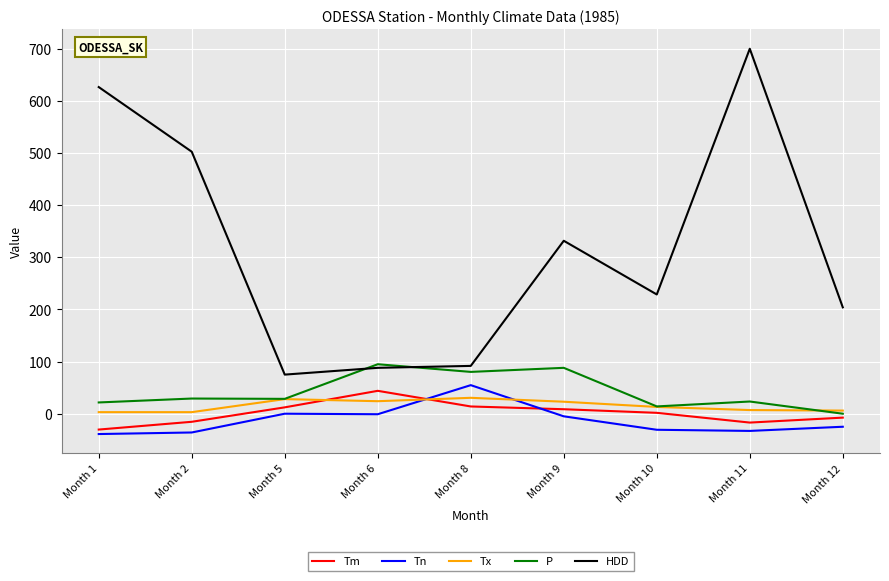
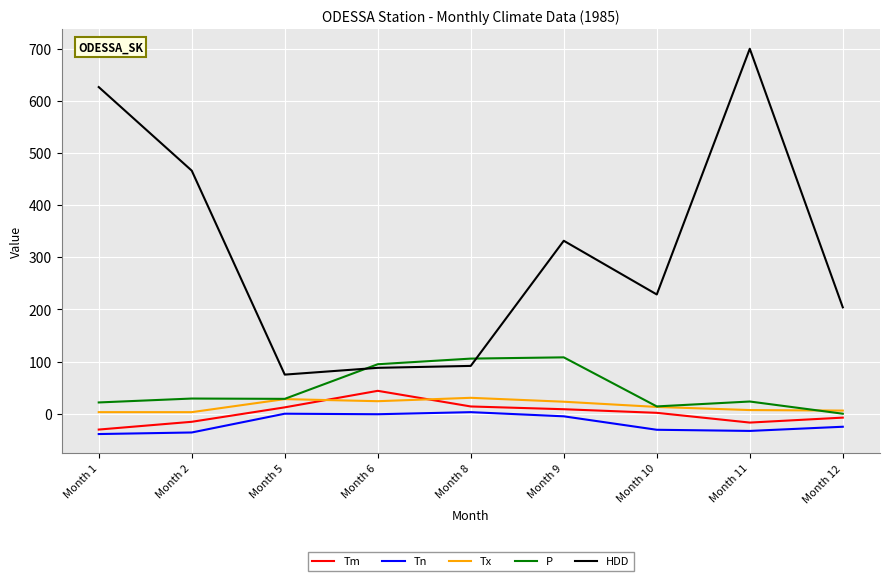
  {
    "Tm": {
      "Month 1": -30,
      "Month 2": -20,
      "Month 5": 10,
      "Month 6": 40,
      "Month 8": 10,
      "Month 9": 10,
      "Month 10": 0,
      "Month 11": -20,
      "Month 12": -10
    },
    "Tn": {
      "Month 1": -40,
      "Month 2": -40,
      "Month 5": 0,
      "Month 6": 0,
-     "Month 8": 50,
+     "Month 8": 0,
      "Month 9": -10,
      "Month 10": -30,
      "Month 11": -30,
      "Month 12": -30
    },
    "Tx": {
      "Month 1": 0,
      "Month 2": 0,
      "Month 6": 20,
      "Month 8": 30,
      "Month 9": 20,
      "Month 11": 10,
      "Month 12": 10
    },
    "P": {
      "Month 1": 20,
      "Month 2": 30,
      "Month 6": 90,
-     "Month 8": 80,
-     "Month 9": 90,
+     "Month 8": 110,
+     "Month 9": 110,
      "Month 11": 20,
      "Month 12": 0
    },
    "HDD": {
      "Month 1": 630,
-     "Month 2": 500,
+     "Month 2": 470,
      "Month 5": 80,
      "Month 6": 90,
      "Month 8": 90,
      "Month 9": 330,
      "Month 10": 230,
      "Month 11": 700,
      "Month 12": 200
    }
  }
